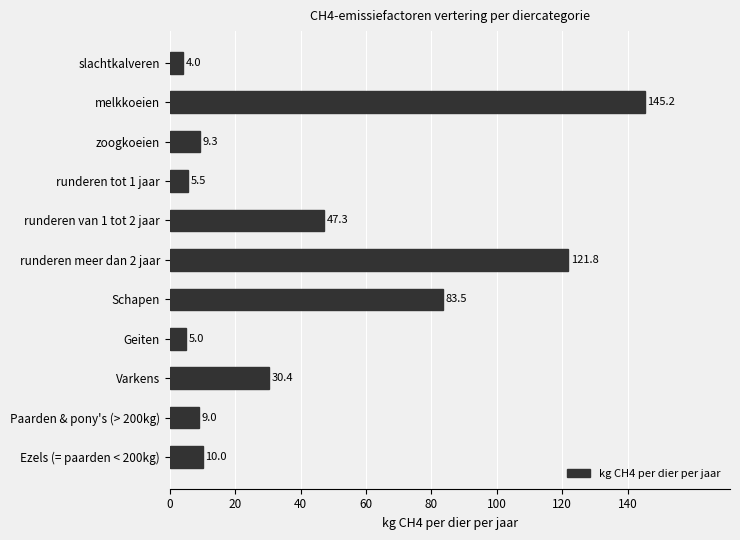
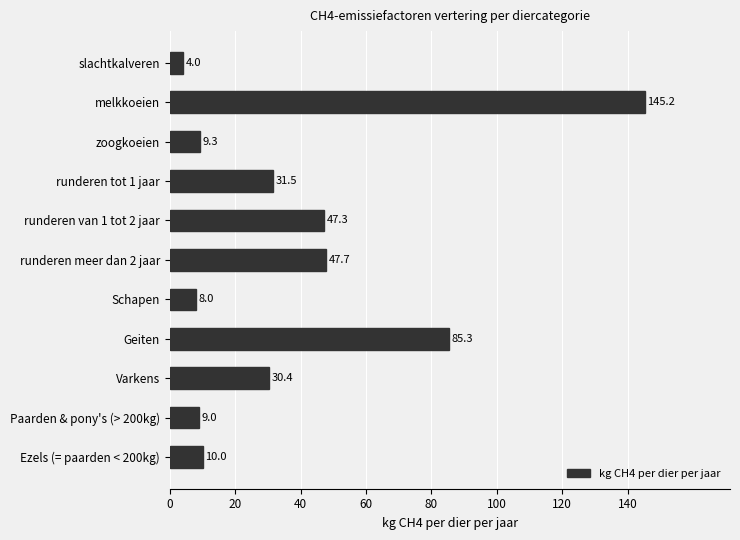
  {
    "slachtkalveren": 4.0,
    "melkkoeien": 145.2,
    "zoogkoeien": 9.3,
-   "runderen tot 1 jaar": 5.5,
+   "runderen tot 1 jaar": 31.5,
    "runderen van 1 tot 2 jaar": 47.3,
-   "runderen meer dan 2 jaar": 121.8,
-   "Schapen": 83.5,
-   "Geiten": 5.0,
+   "runderen meer dan 2 jaar": 47.7,
+   "Schapen": 8.0,
+   "Geiten": 85.3,
    "Varkens": 30.4,
    "Paarden & pony's (> 200kg)": 9.0,
    "Ezels (= paarden < 200kg)": 10.0
  }
